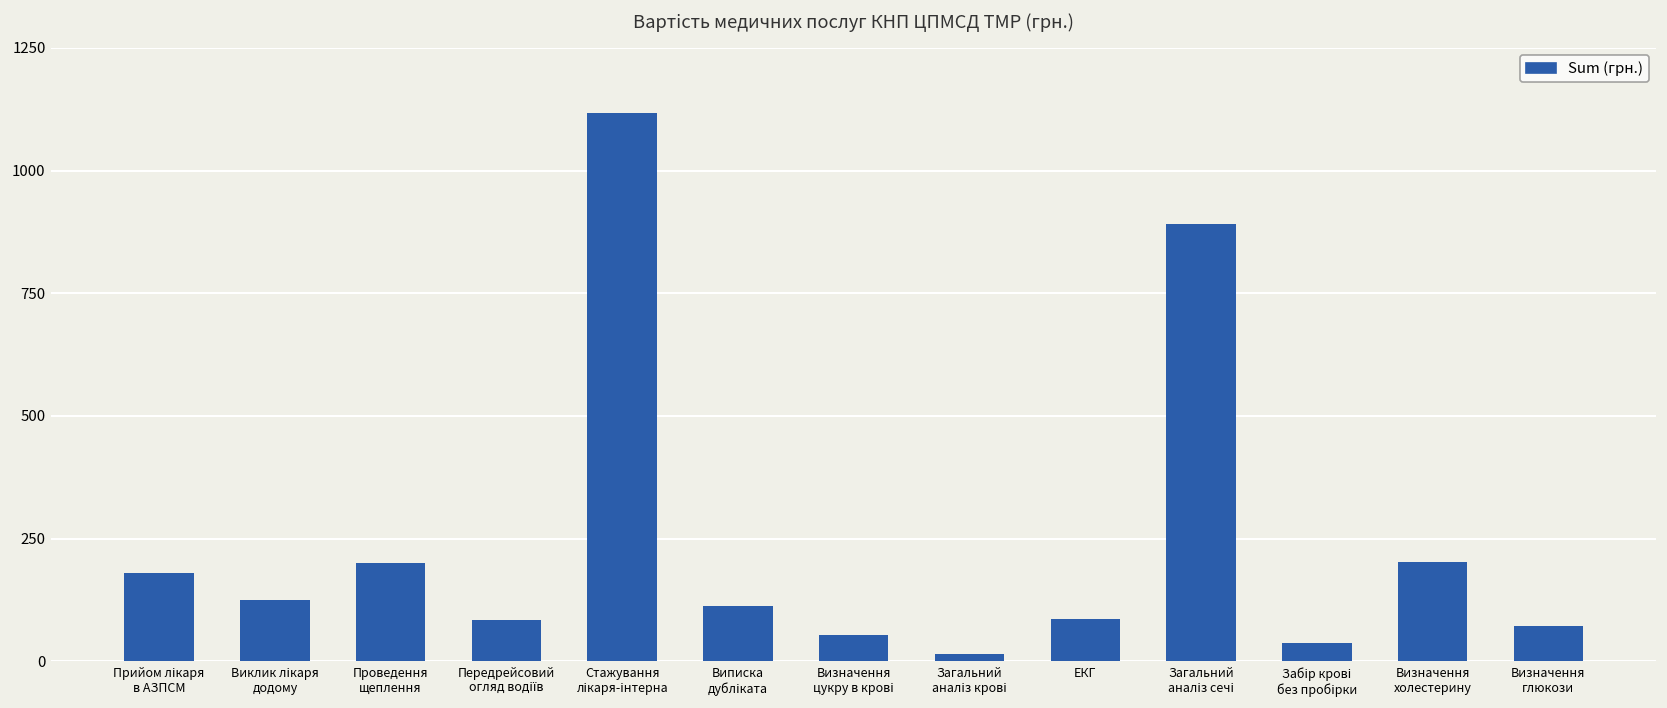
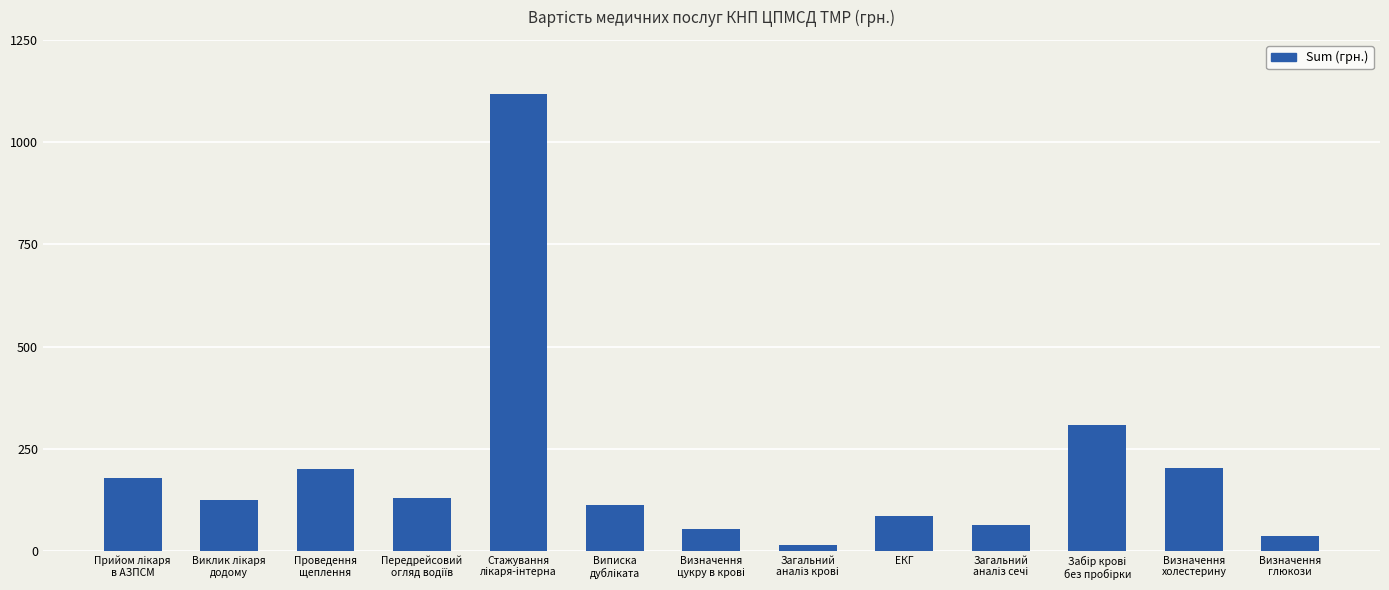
  {
    "Прийом лікаря в АЗПСМ": 180,
    "Виклик лікаря додому": 130,
    "Проведення щеплення": 200,
-   "Передрейсовий огляд водіїв": 80,
+   "Передрейсовий огляд водіїв": 130,
    "Стажування лікаря-інтерна": 1120,
    "Виписка дубліката": 110,
    "Визначення цукру в крові": 50,
    "Загальний аналіз крові": 10,
    "ЕКГ": 90,
-   "Загальний аналіз сечі": 890,
-   "Забір крові без пробірки": 40,
+   "Загальний аналіз сечі": 60,
+   "Забір крові без пробірки": 310,
    "Визначення холестерину": 200,
-   "Визначення глюкози": 70
+   "Визначення глюкози": 40
  }
